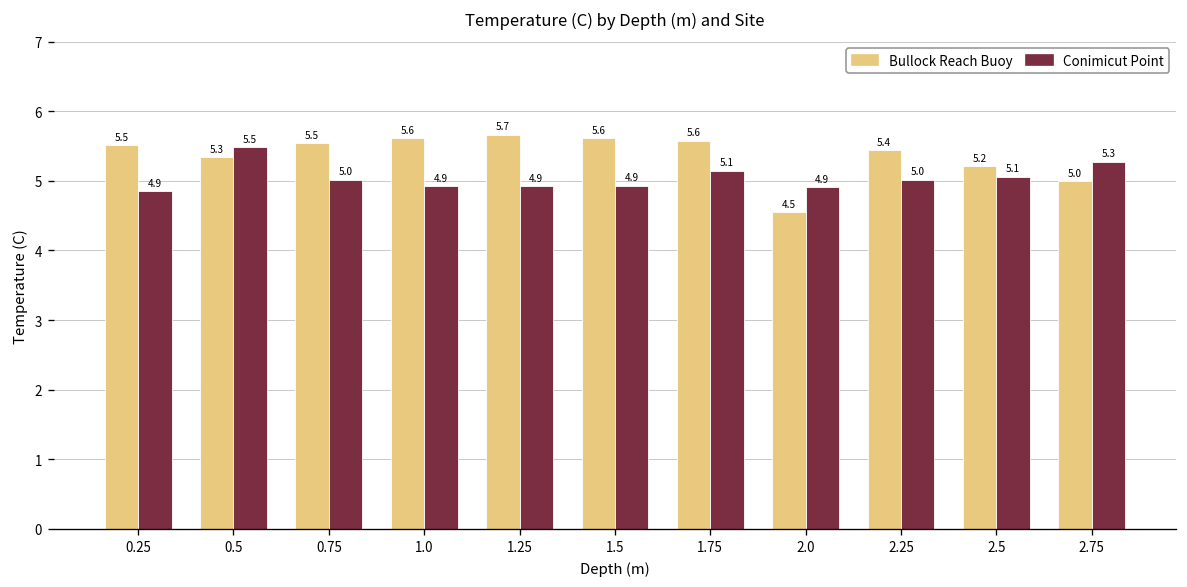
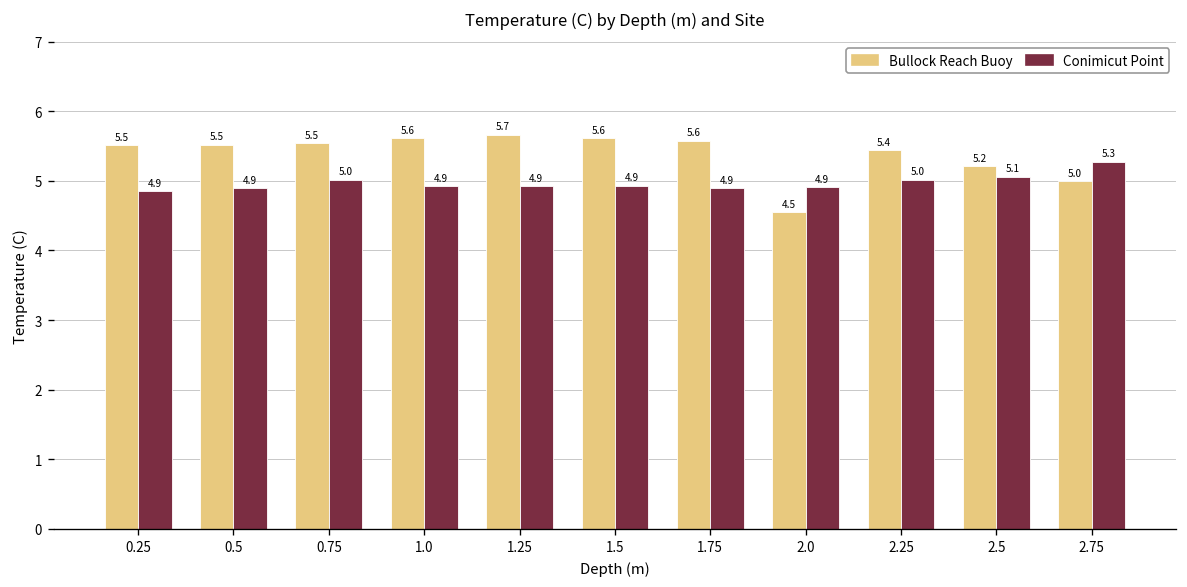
  {
    "Bullock Reach Buoy": {
      "0.25": 5.5,
-     "0.5": 5.3,
+     "0.5": 5.5,
      "0.75": 5.5,
      "1.0": 5.6,
      "1.25": 5.7,
      "1.5": 5.6,
      "1.75": 5.6,
      "2.0": 4.5,
      "2.25": 5.4,
      "2.5": 5.2,
      "2.75": 5.0
    },
    "Conimicut Point": {
      "0.25": 4.9,
-     "0.5": 5.5,
+     "0.5": 4.9,
      "0.75": 5.0,
      "1.0": 4.9,
      "1.25": 4.9,
      "1.5": 4.9,
-     "1.75": 5.1,
+     "1.75": 4.9,
      "2.0": 4.9,
      "2.25": 5.0,
      "2.5": 5.1,
      "2.75": 5.3
    }
  }
